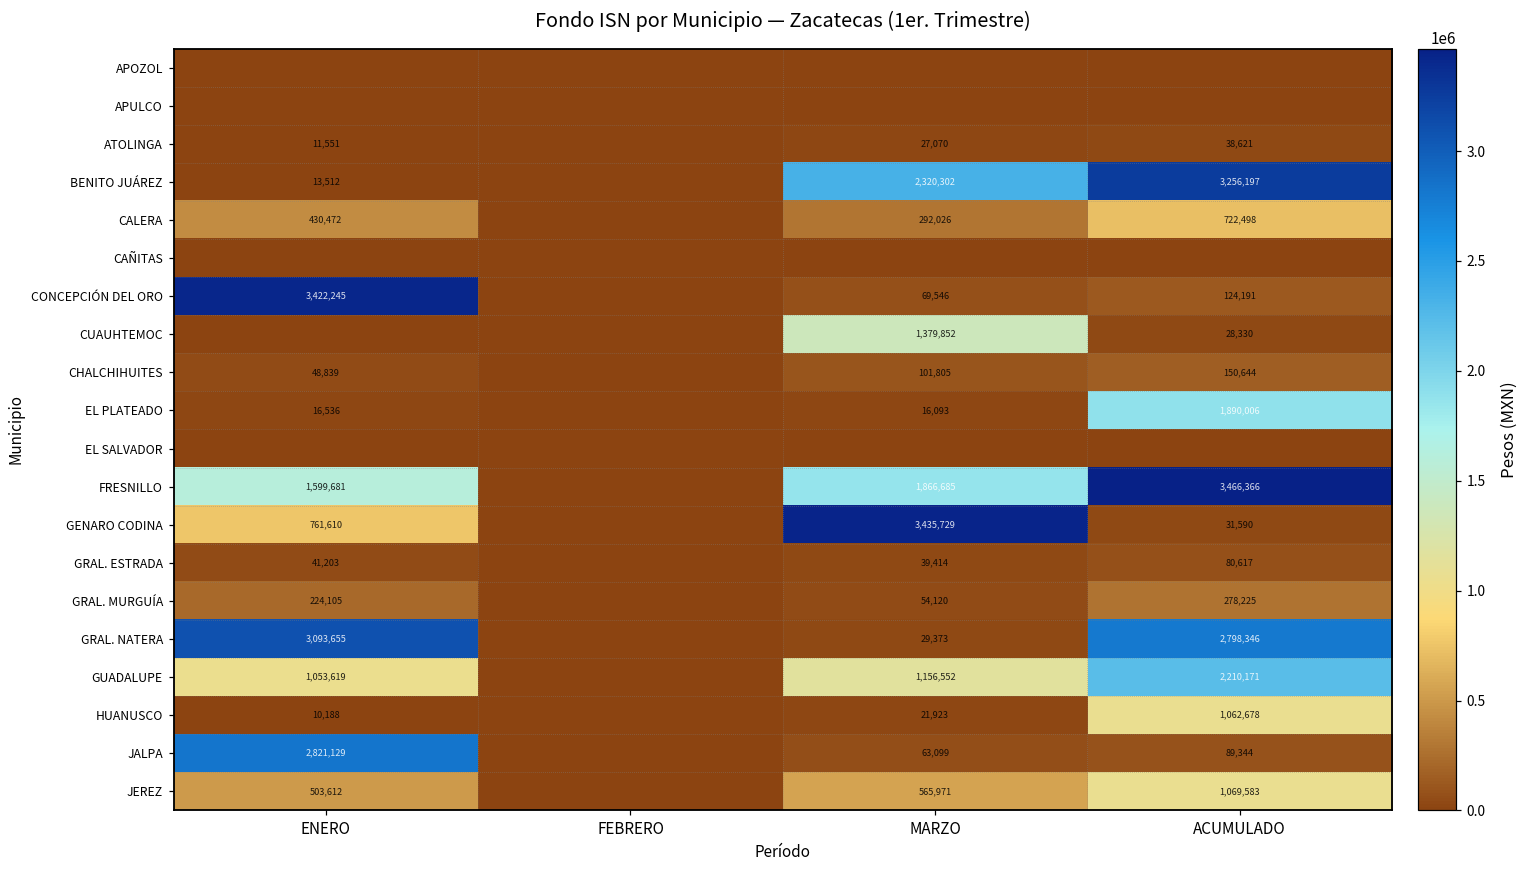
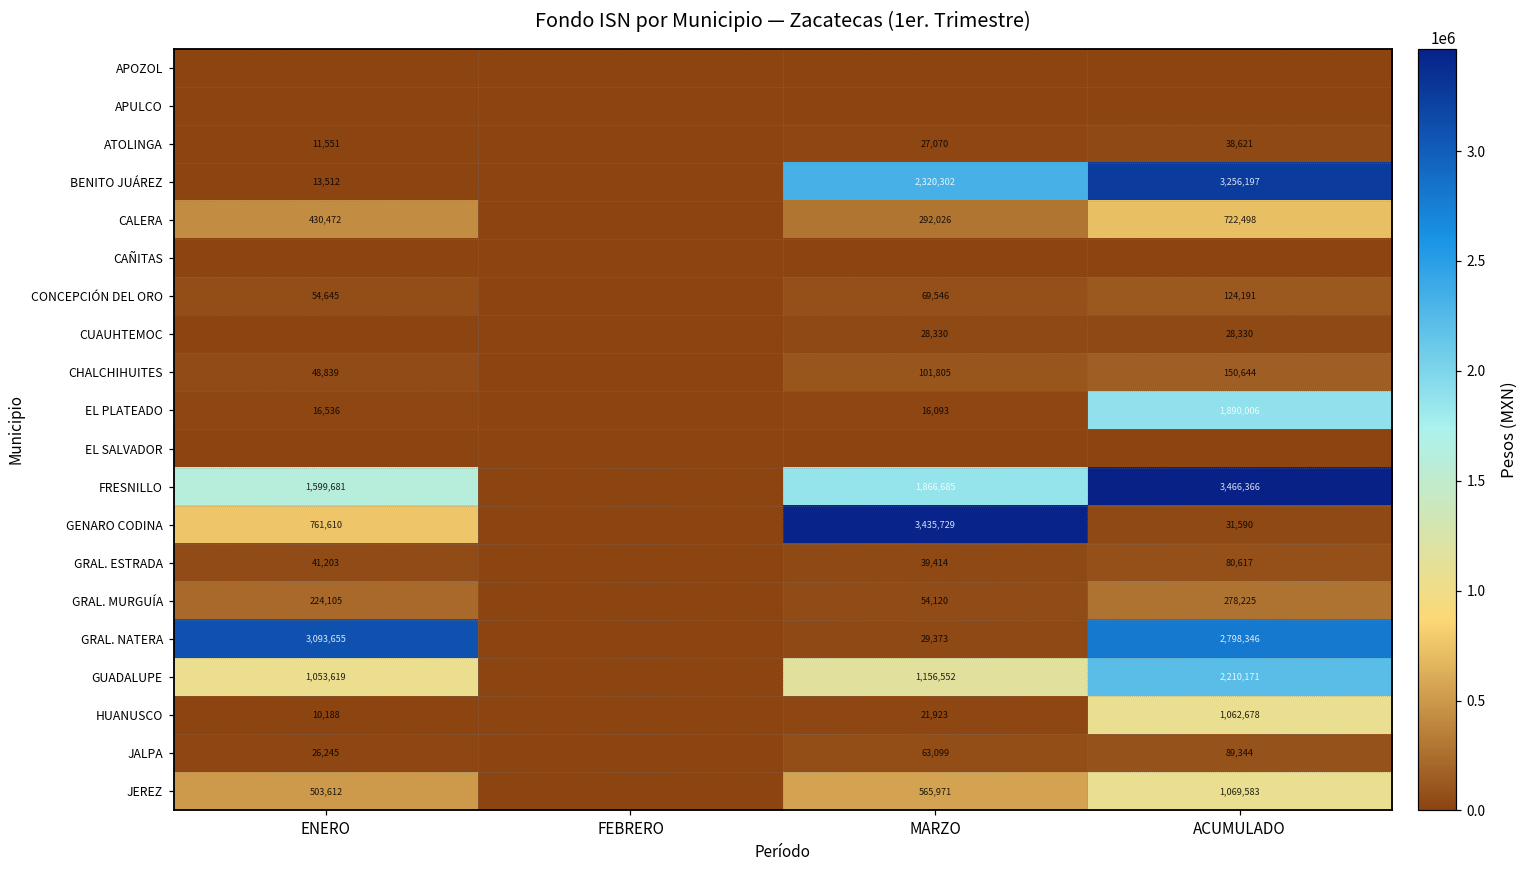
  {
    "ATOLINGA": {
      "ENERO": "11,551",
      "MARZO": "27,070",
      "ACUMULADO": "38,621"
    },
    "BENITO JUÁREZ": {
      "ENERO": "13,512",
      "MARZO": "2,320,302",
      "ACUMULADO": "3,256,197"
    },
    "CALERA": {
      "ENERO": "430,472",
      "MARZO": "292,026",
      "ACUMULADO": "722,498"
    },
    "CONCEPCIÓN DEL ORO": {
-     "ENERO": "3,422,245",
+     "ENERO": "54,645",
      "MARZO": "69,546",
      "ACUMULADO": "124,191"
    },
    "CUAUHTEMOC": {
-     "MARZO": "1,379,852",
+     "MARZO": "28,330",
      "ACUMULADO": "28,330"
    },
    "CHALCHIHUITES": {
      "ENERO": "48,839",
      "MARZO": "101,805",
      "ACUMULADO": "150,644"
    },
    "EL PLATEADO": {
      "ENERO": "16,536",
      "MARZO": "16,093",
      "ACUMULADO": "1,890,006"
    },
    "FRESNILLO": {
      "ENERO": "1,599,681",
      "MARZO": "1,866,685",
      "ACUMULADO": "3,466,366"
    },
    "GENARO CODINA": {
      "ENERO": "761,610",
      "MARZO": "3,435,729",
      "ACUMULADO": "31,590"
    },
    "GRAL. ESTRADA": {
      "ENERO": "41,203",
      "MARZO": "39,414",
      "ACUMULADO": "80,617"
    },
    "GRAL. MURGUÍA": {
      "ENERO": "224,105",
      "MARZO": "54,120",
      "ACUMULADO": "278,225"
    },
    "GRAL. NATERA": {
      "ENERO": "3,093,655",
      "MARZO": "29,373",
      "ACUMULADO": "2,798,346"
    },
    "GUADALUPE": {
      "ENERO": "1,053,619",
      "MARZO": "1,156,552",
      "ACUMULADO": "2,210,171"
    },
    "HUANUSCO": {
      "ENERO": "10,188",
      "MARZO": "21,923",
      "ACUMULADO": "1,062,678"
    },
    "JALPA": {
-     "ENERO": "2,821,129",
+     "ENERO": "26,245",
      "MARZO": "63,099",
      "ACUMULADO": "89,344"
    },
    "JEREZ": {
      "ENERO": "503,612",
      "MARZO": "565,971",
      "ACUMULADO": "1,069,583"
    }
  }
